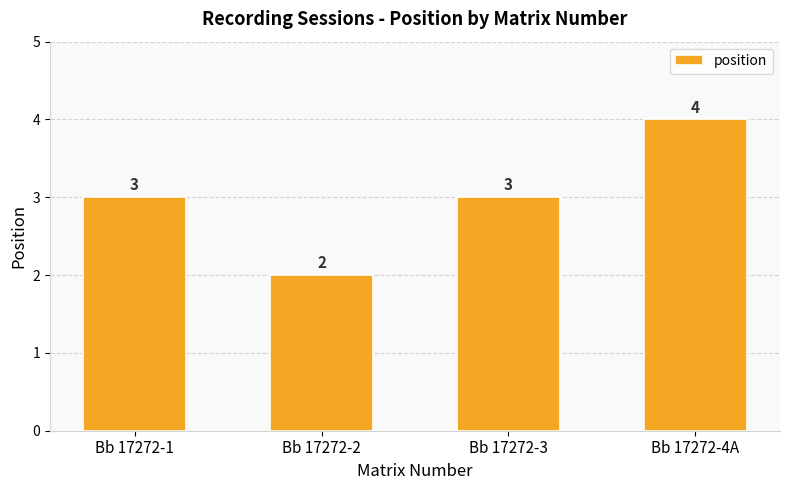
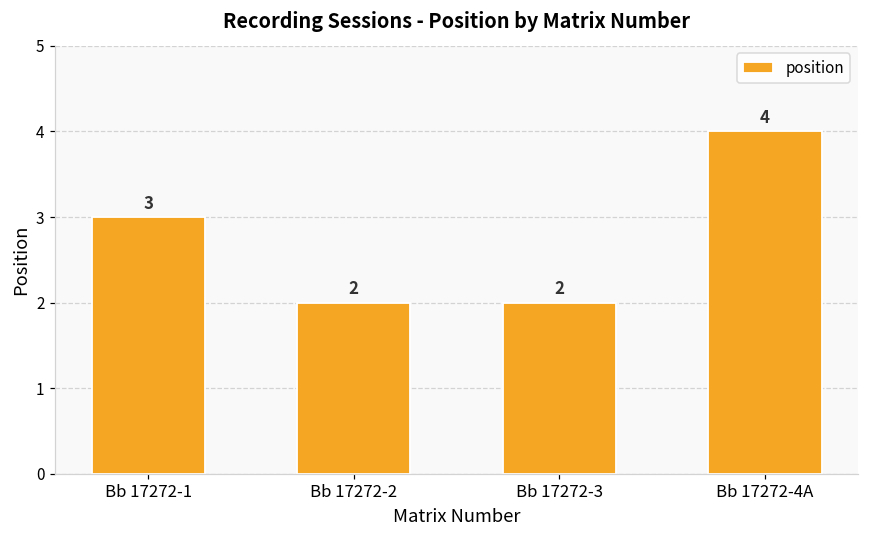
  {
    "Bb 17272-1": 3,
    "Bb 17272-2": 2,
-   "Bb 17272-3": 3,
+   "Bb 17272-3": 2,
    "Bb 17272-4A": 4
  }
